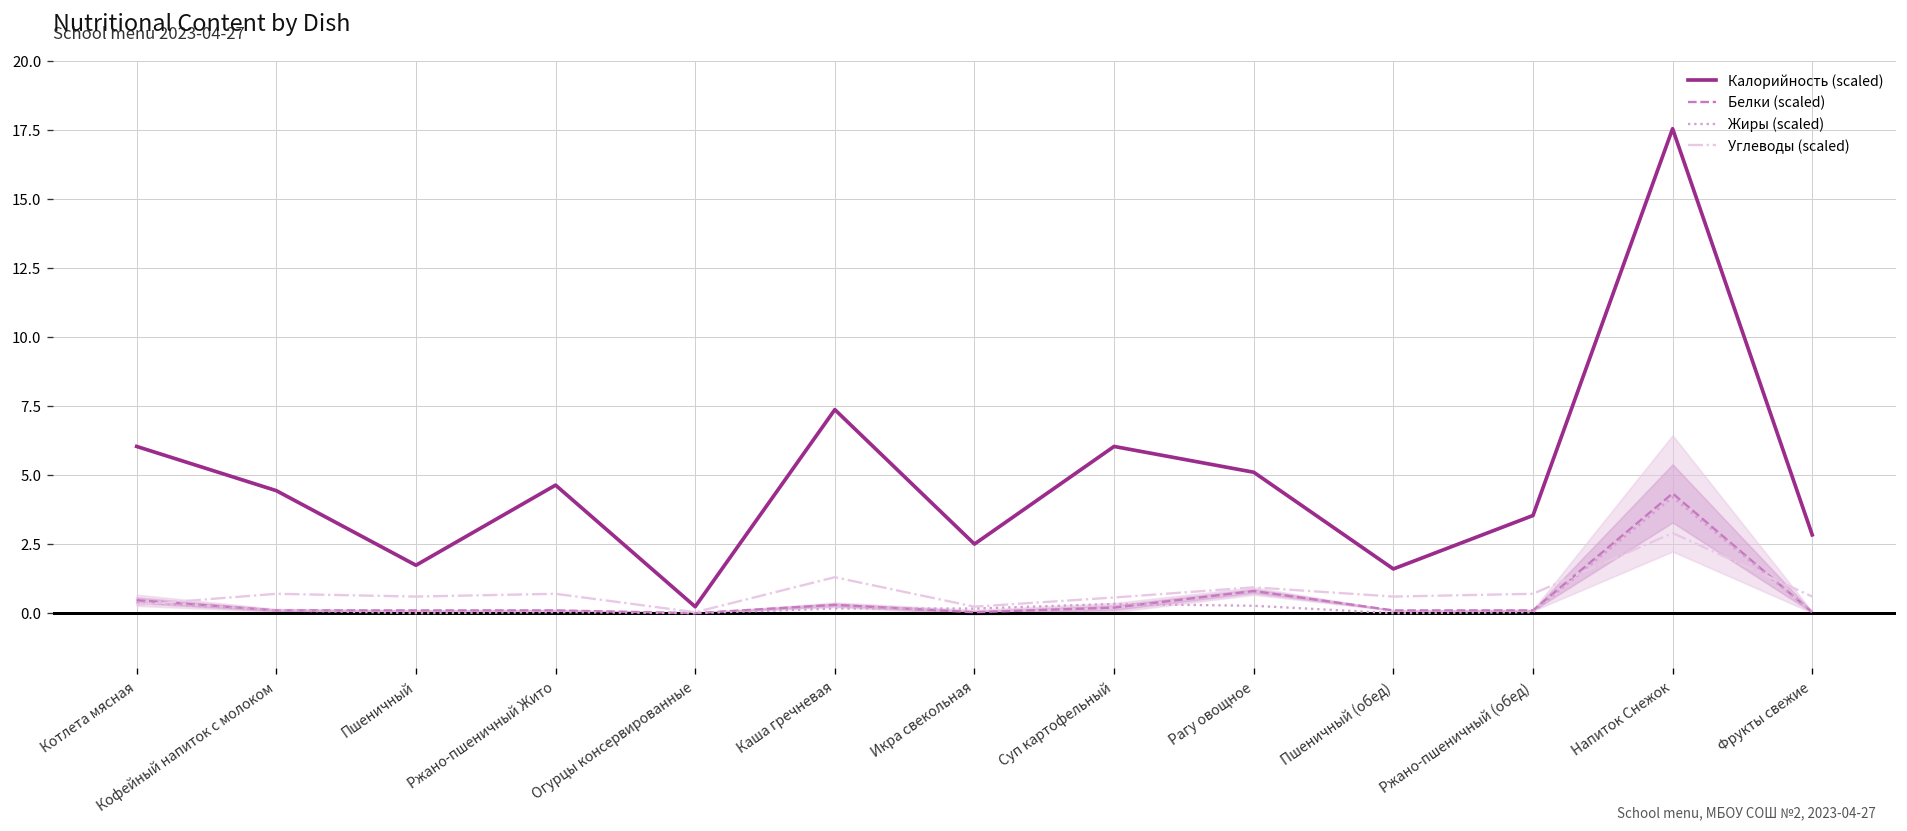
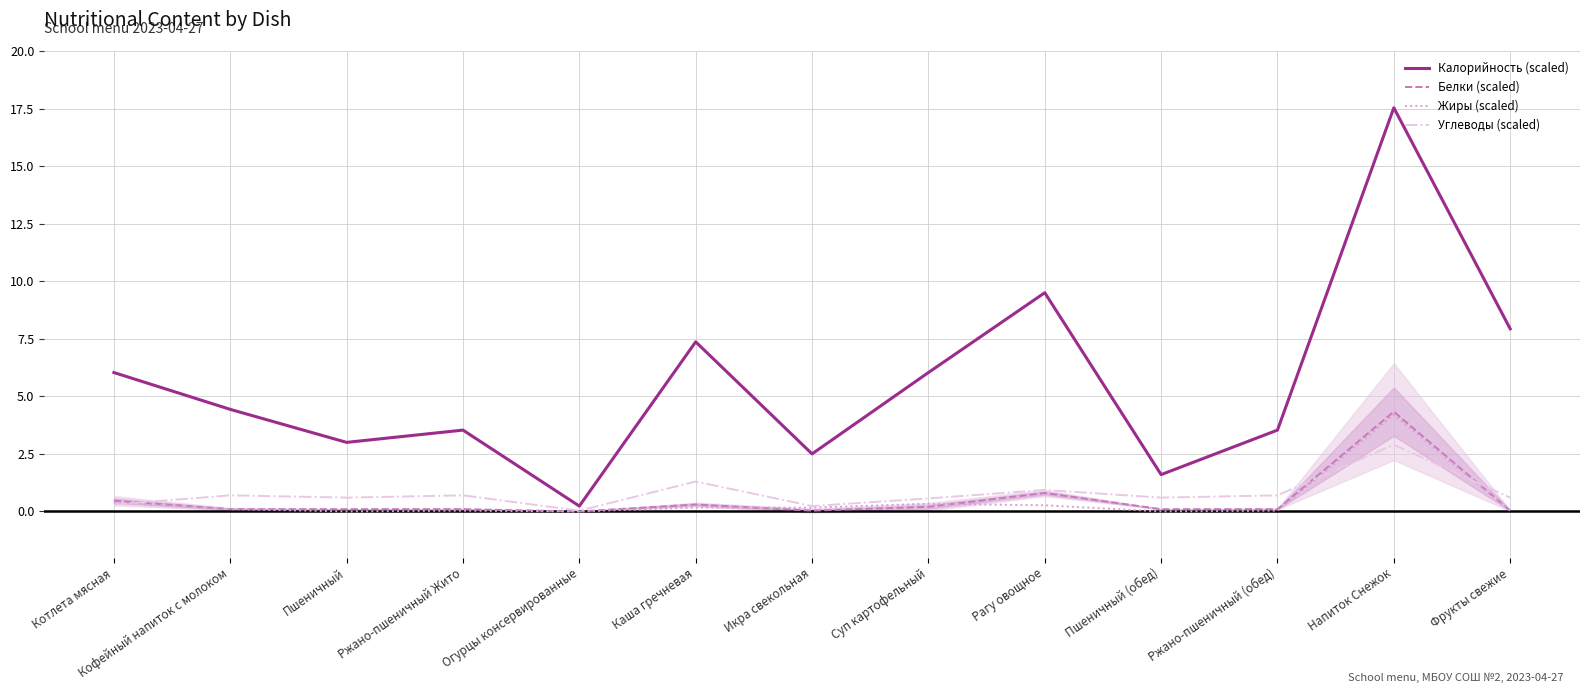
  {
    "Калорийность (scaled)": {
      "Котлета мясная": 6.0,
      "Кофейный напиток с молоком": 4.4,
-     "Пшеничный": 1.7,
-     "Ржано-пшеничный Жито": 4.6,
+     "Пшеничный": 3.0,
+     "Ржано-пшеничный Жито": 3.5,
      "Огурцы консервированные": 0.2,
      "Каша гречневая": 7.4,
      "Икра свекольная": 2.5,
      "Суп картофельный": 6.0,
-     "Рагу овощное": 5.1,
+     "Рагу овощное": 9.5,
      "Пшеничный (обед)": 1.6,
      "Ржано-пшеничный (обед)": 3.5,
      "Напиток Снежок": 17.5,
-     "Фрукты свежие": 2.8
+     "Фрукты свежие": 7.9
    }
  }
